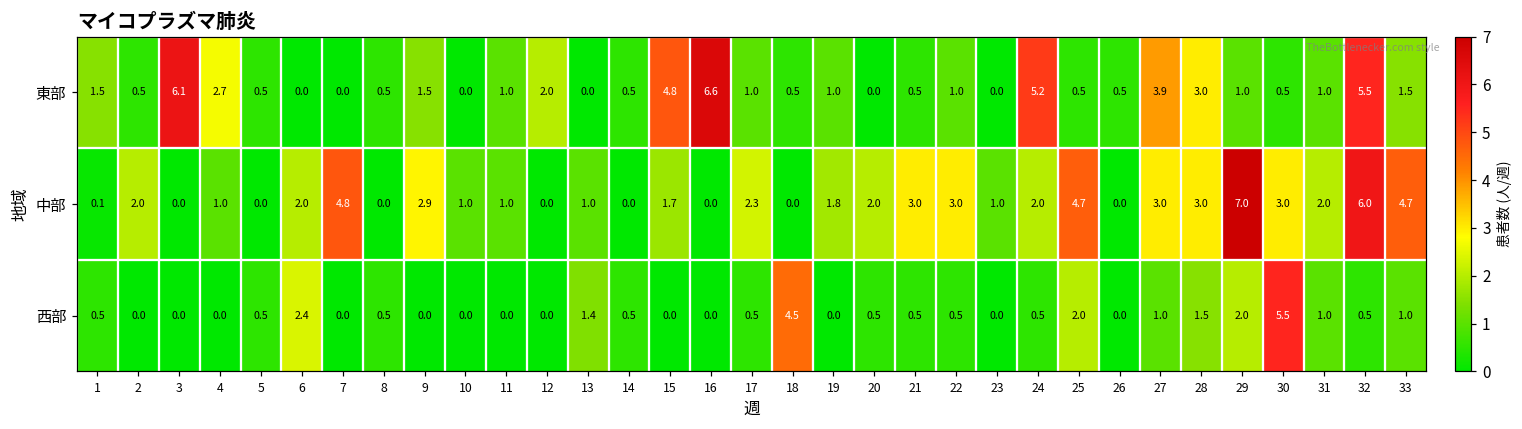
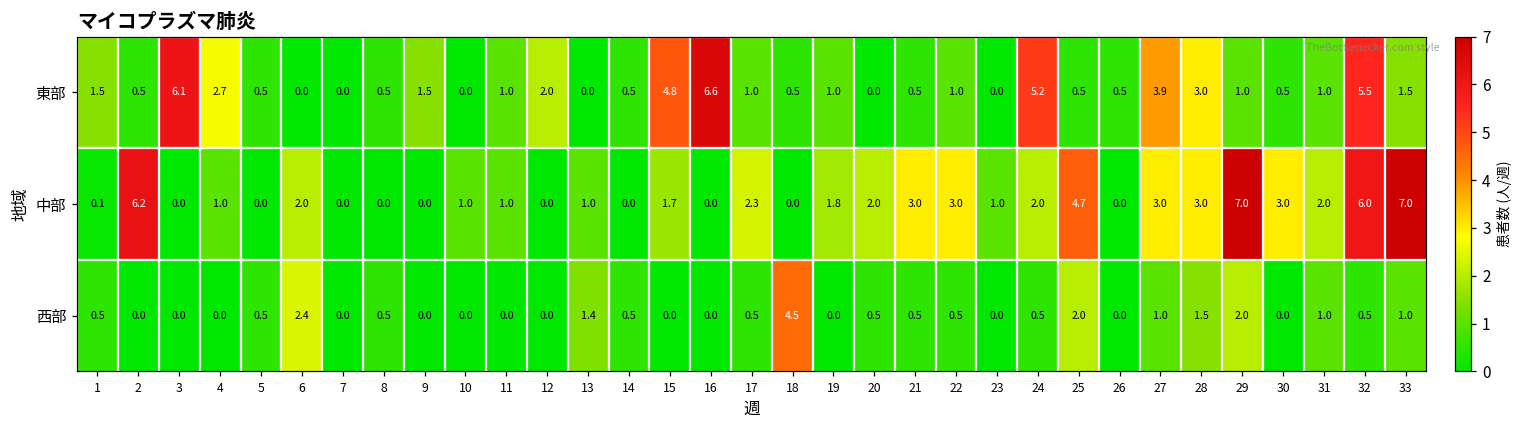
  {
    "東部": {
      "1": 1.5,
      "2": 0.5,
      "3": 6.1,
      "4": 2.7,
      "5": 0.5,
      "6": 0.0,
      "7": 0.0,
      "8": 0.5,
      "9": 1.5,
      "10": 0.0,
      "11": 1.0,
      "12": 2.0,
      "13": 0.0,
      "14": 0.5,
      "15": 4.8,
      "16": 6.6,
      "17": 1.0,
      "18": 0.5,
      "19": 1.0,
      "20": 0.0,
      "21": 0.5,
      "22": 1.0,
      "23": 0.0,
      "24": 5.2,
      "25": 0.5,
      "26": 0.5,
      "27": 3.9,
      "28": 3.0,
      "29": 1.0,
      "30": 0.5,
      "31": 1.0,
      "33": 1.5
    },
    "中部": {
      "1": 0.1,
-     "2": 2.0,
+     "2": 6.2,
      "3": 0.0,
      "4": 1.0,
      "5": 0.0,
      "6": 2.0,
-     "7": 4.8,
+     "7": 0.0,
      "8": 0.0,
-     "9": 2.9,
+     "9": 0.0,
      "10": 1.0,
      "11": 1.0,
      "12": 0.0,
      "13": 1.0,
      "14": 0.0,
      "15": 1.7,
      "16": 0.0,
      "17": 2.3,
      "18": 0.0,
      "19": 1.8,
      "20": 2.0,
      "21": 3.0,
      "22": 3.0,
      "23": 1.0,
      "24": 2.0,
      "25": 4.7,
      "26": 0.0,
      "27": 3.0,
      "28": 3.0,
      "29": 7.0,
      "30": 3.0,
      "31": 2.0,
      "32": 6.0,
-     "33": 4.7
+     "33": 7.0
    },
    "西部": {
      "1": 0.5,
      "2": 0.0,
      "3": 0.0,
      "4": 0.0,
      "5": 0.5,
      "6": 2.4,
      "7": 0.0,
      "8": 0.5,
      "9": 0.0,
      "10": 0.0,
      "11": 0.0,
      "12": 0.0,
      "13": 1.4,
      "14": 0.5,
      "15": 0.0,
      "16": 0.0,
      "17": 0.5,
      "18": 4.5,
      "19": 0.0,
      "20": 0.5,
      "21": 0.5,
      "22": 0.5,
      "23": 0.0,
      "24": 0.5,
      "25": 2.0,
      "26": 0.0,
      "27": 1.0,
      "28": 1.5,
      "29": 2.0,
-     "30": 5.5,
+     "30": 0.0,
      "31": 1.0,
      "32": 0.5,
      "33": 1.0
    }
  }
